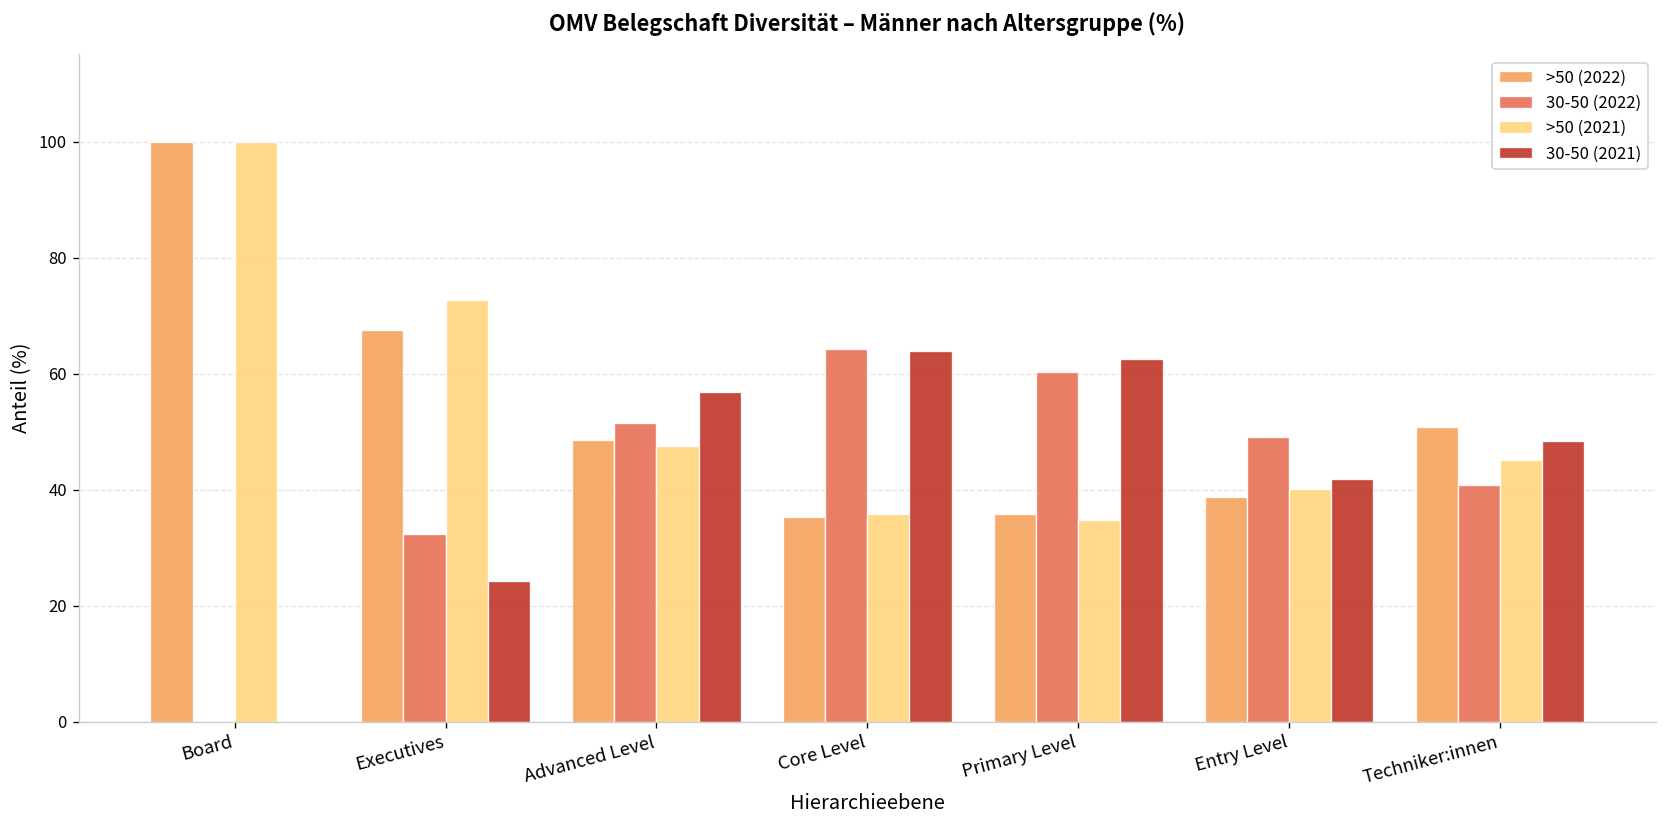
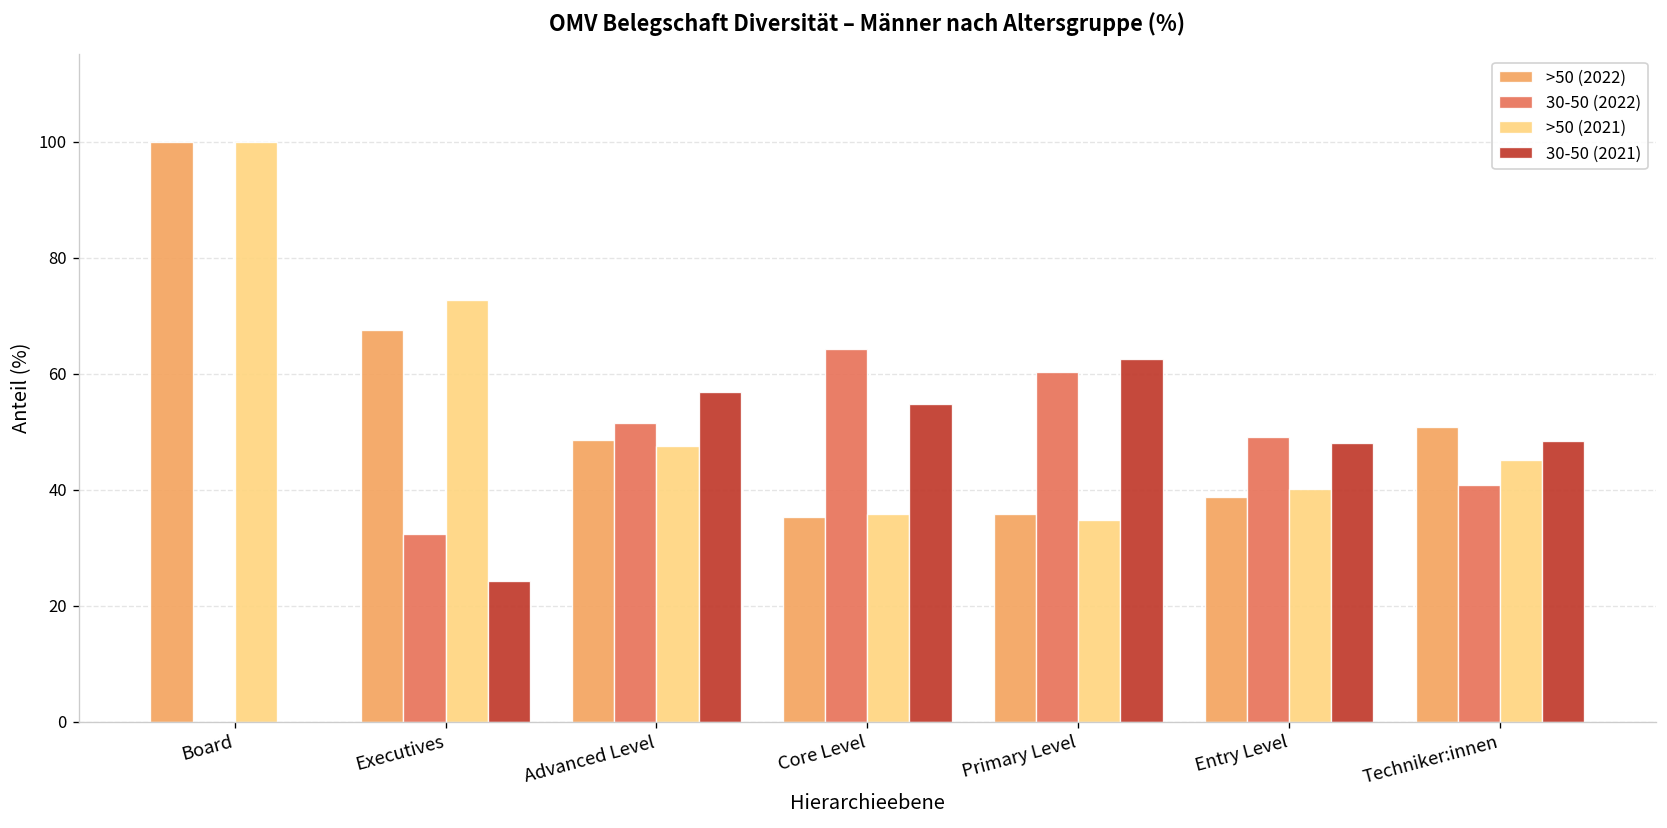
  {
    "30-50 (2021)": {
      "Board": 0,
      "Executives": 24,
      "Advanced Level": 57,
-     "Core Level": 64,
+     "Core Level": 55,
      "Primary Level": 63,
-     "Entry Level": 42,
+     "Entry Level": 48,
      "Techniker:innen": 48
    }
  }
